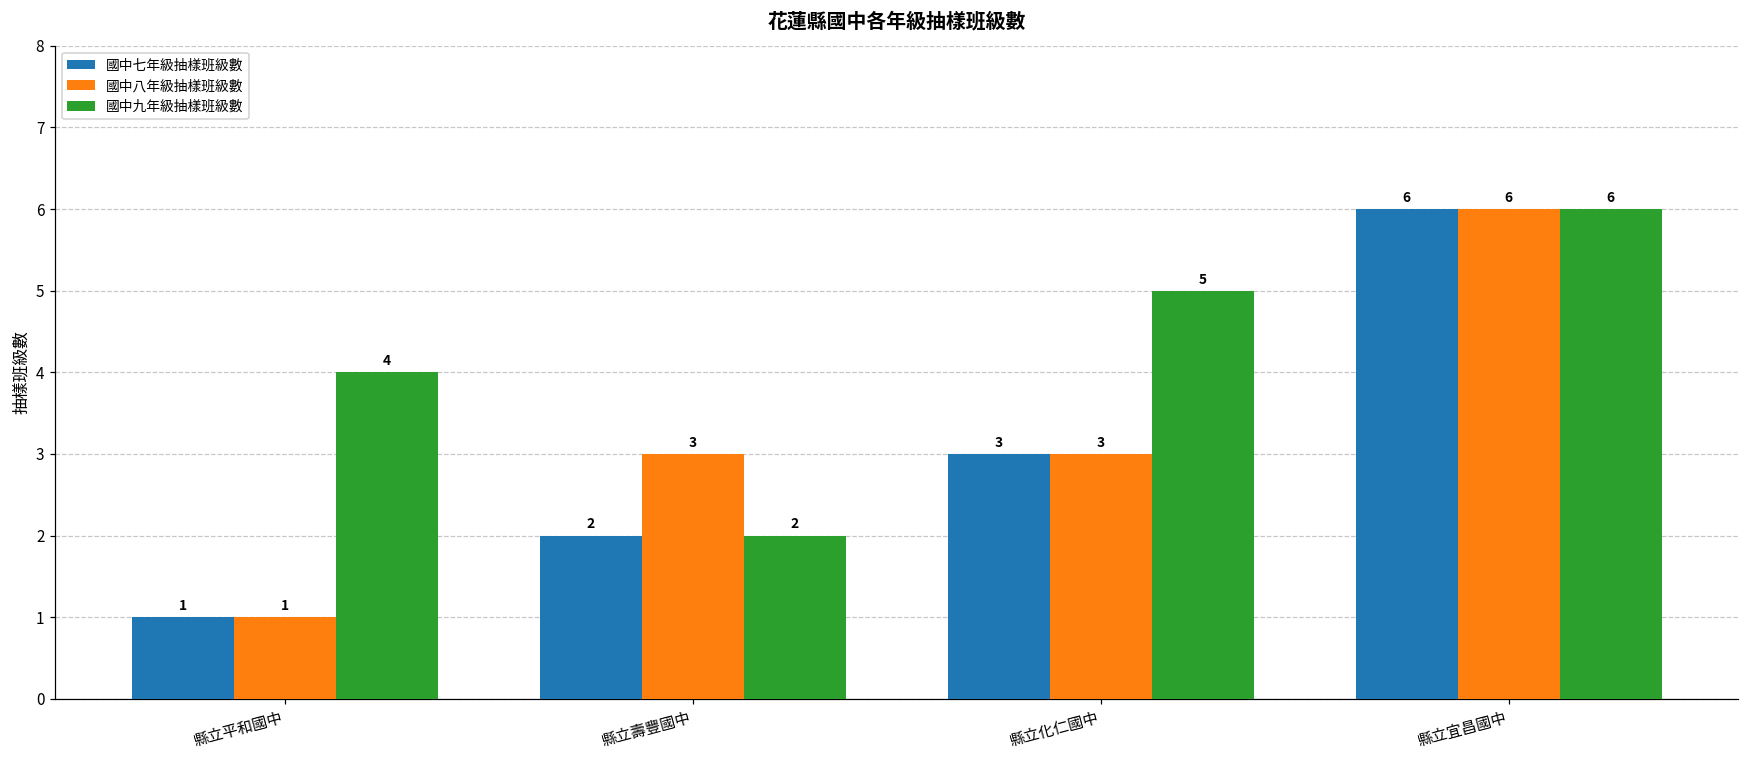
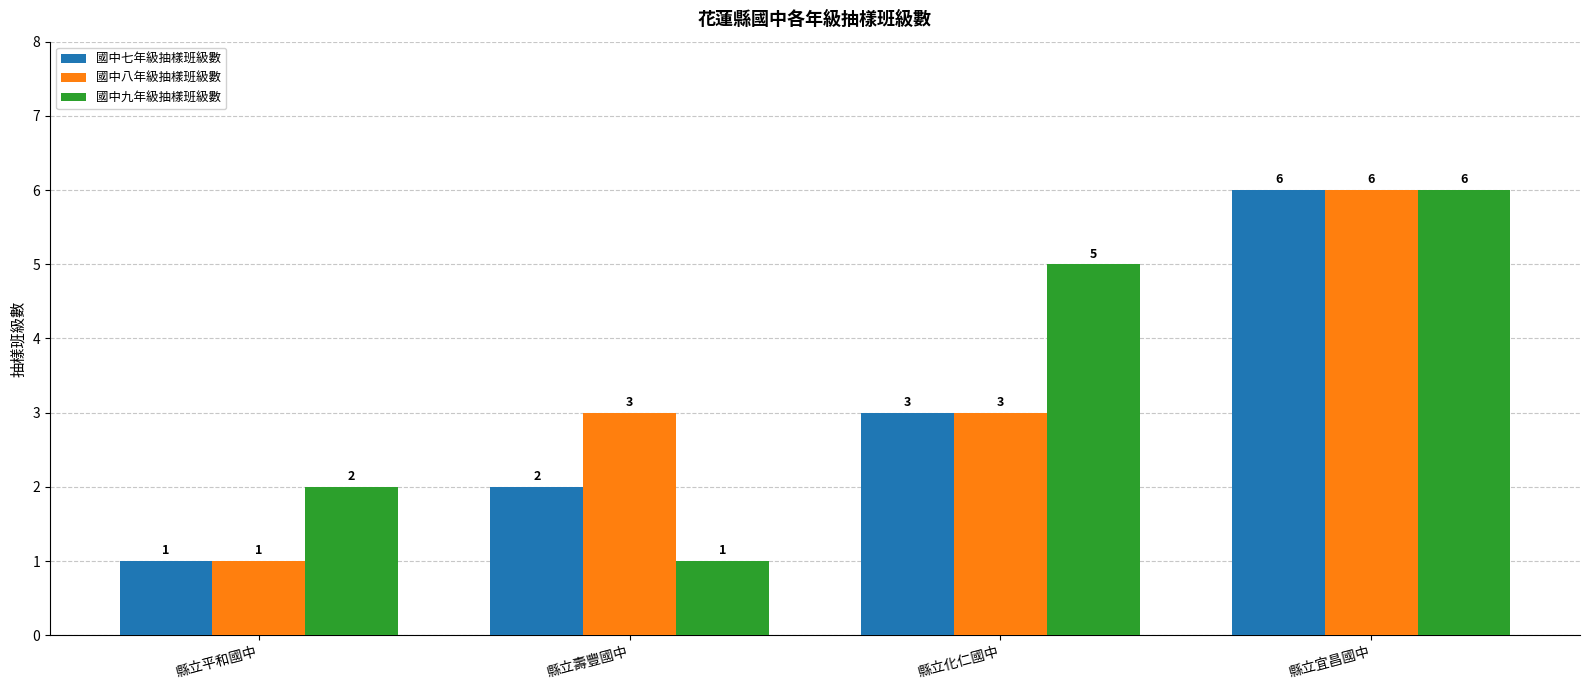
  {
    "國中七年級抽樣班級數": {
      "縣立平和國中": 1,
      "縣立壽豐國中": 2,
      "縣立化仁國中": 3,
      "縣立宜昌國中": 6
    },
    "國中八年級抽樣班級數": {
      "縣立平和國中": 1,
      "縣立壽豐國中": 3,
      "縣立化仁國中": 3,
      "縣立宜昌國中": 6
    },
    "國中九年級抽樣班級數": {
-     "縣立平和國中": 4,
-     "縣立壽豐國中": 2,
+     "縣立平和國中": 2,
+     "縣立壽豐國中": 1,
      "縣立化仁國中": 5,
      "縣立宜昌國中": 6
    }
  }
